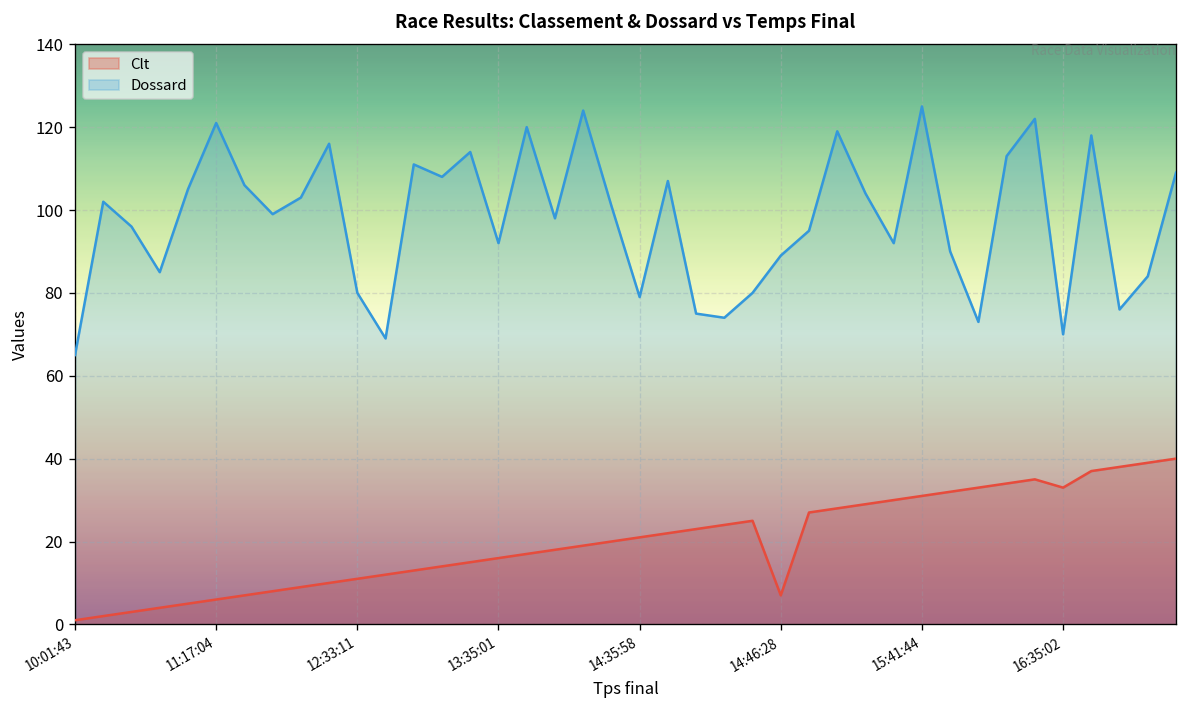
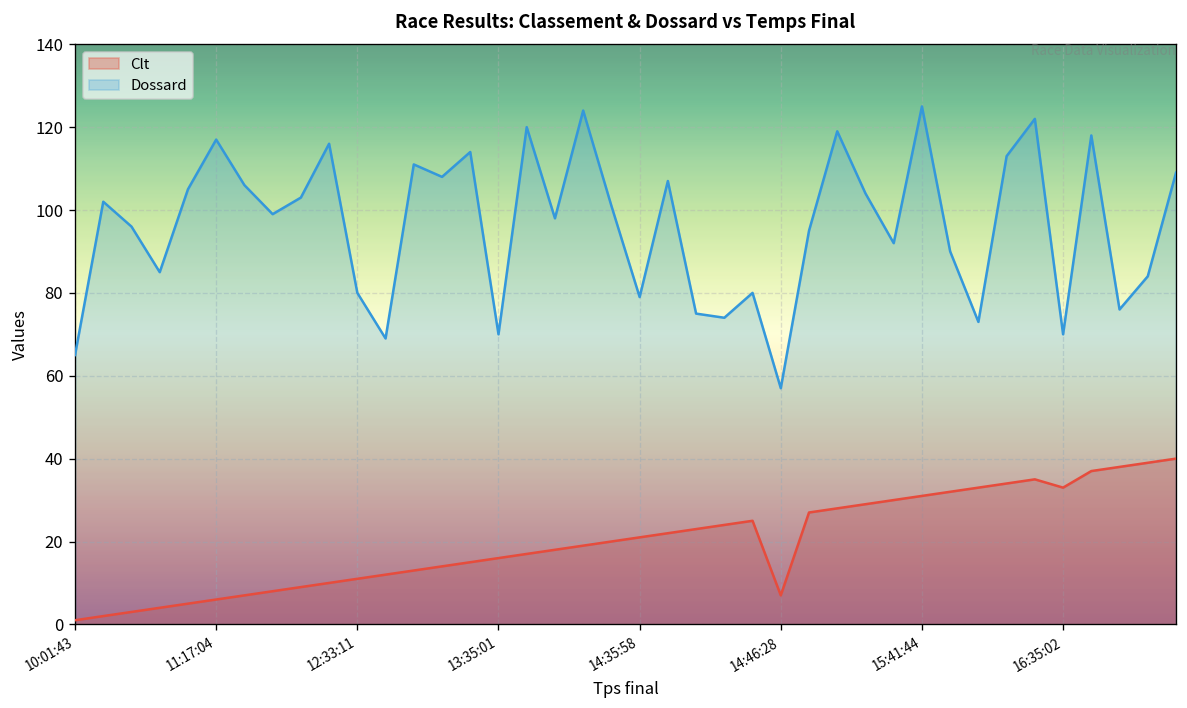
  {
    "Clt": {
      "10:01:43": 1,
      "11:17:04": 6,
      "12:33:11": 11,
      "13:35:01": 16,
      "14:35:58": 21,
      "14:46:28": 7,
      "15:41:44": 31,
      "16:35:02": 33
    },
    "Dossard": {
      "10:01:43": 65,
-     "11:17:04": 121,
+     "11:17:04": 117,
      "12:33:11": 80,
-     "13:35:01": 92,
+     "13:35:01": 70,
      "14:35:58": 79,
-     "14:46:28": 89,
+     "14:46:28": 57,
      "15:41:44": 125,
      "16:35:02": 70
    }
  }
